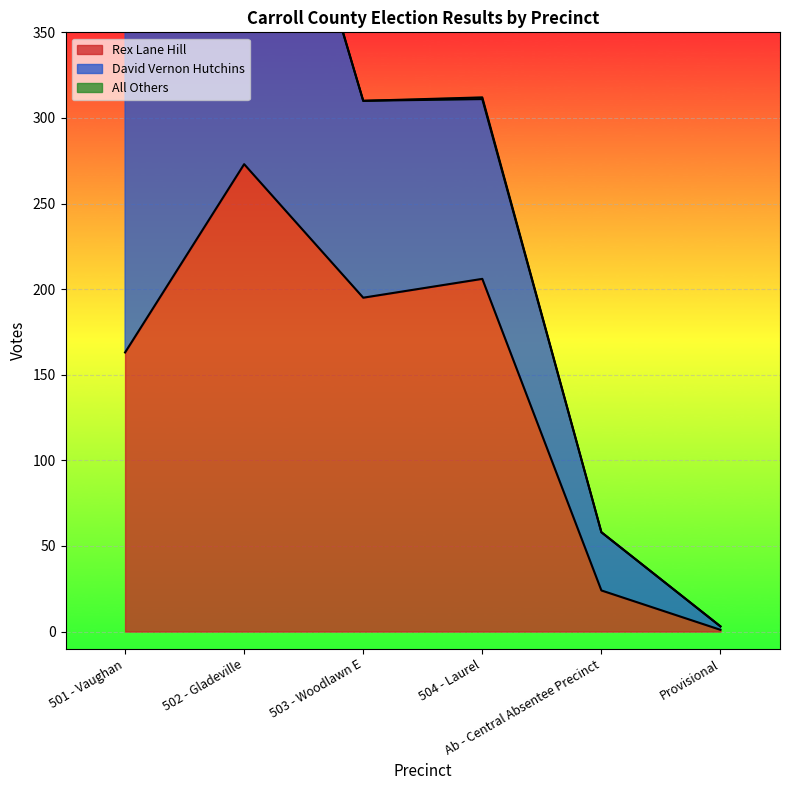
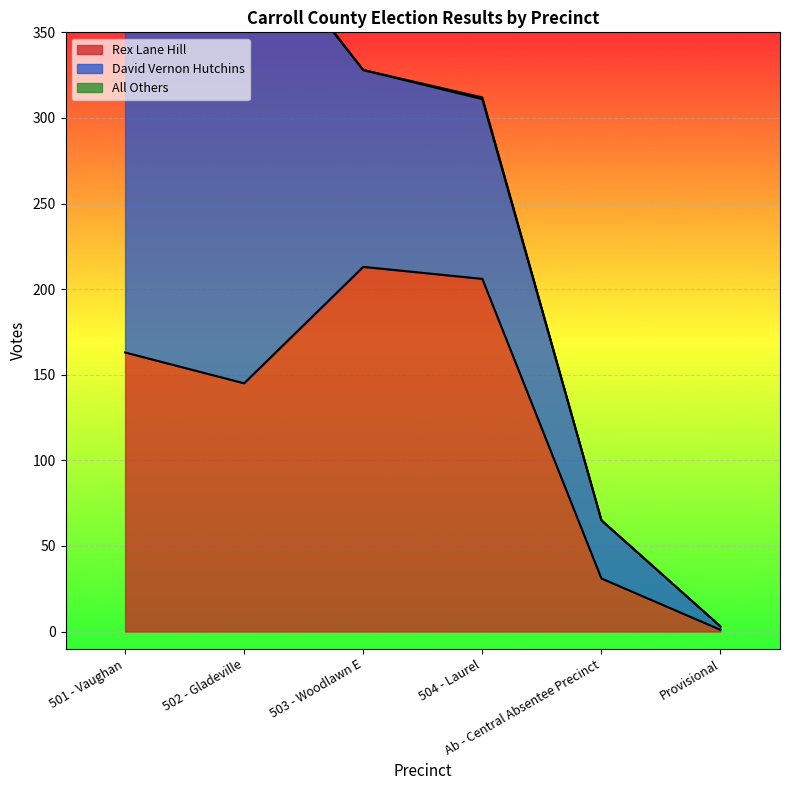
  {
    "Rex Lane Hill": {
      "501 - Vaughan": 163,
-     "502 - Gladeville": 273,
-     "503 - Woodlawn E": 195,
+     "502 - Gladeville": 145,
+     "503 - Woodlawn E": 213,
      "504 - Laurel": 206,
-     "Ab - Central Absentee Precinct": 24,
+     "Ab - Central Absentee Precinct": 31,
      "Provisional": 1
    }
  }
